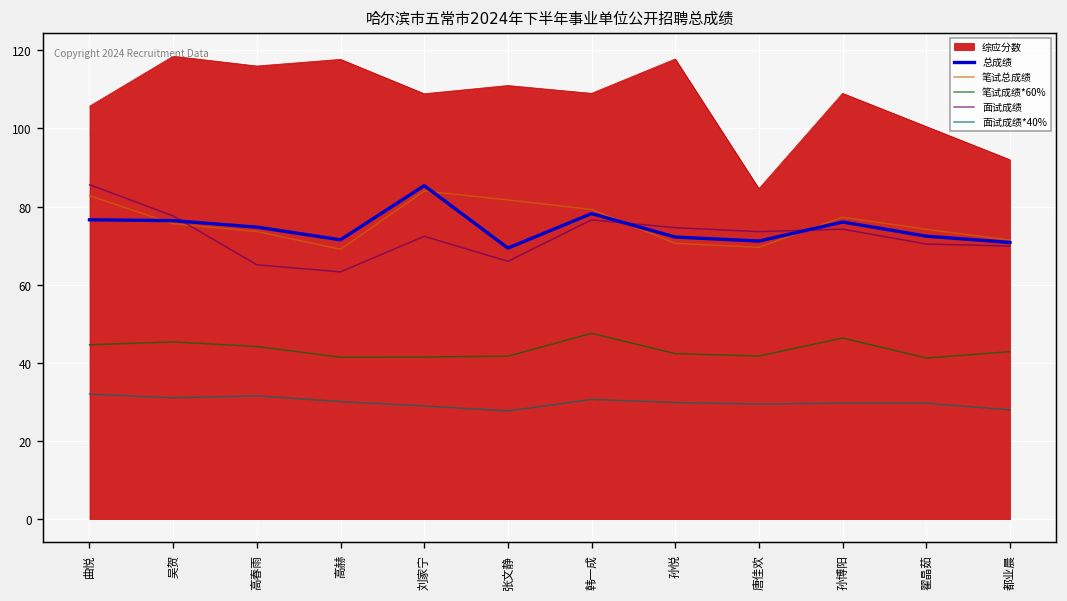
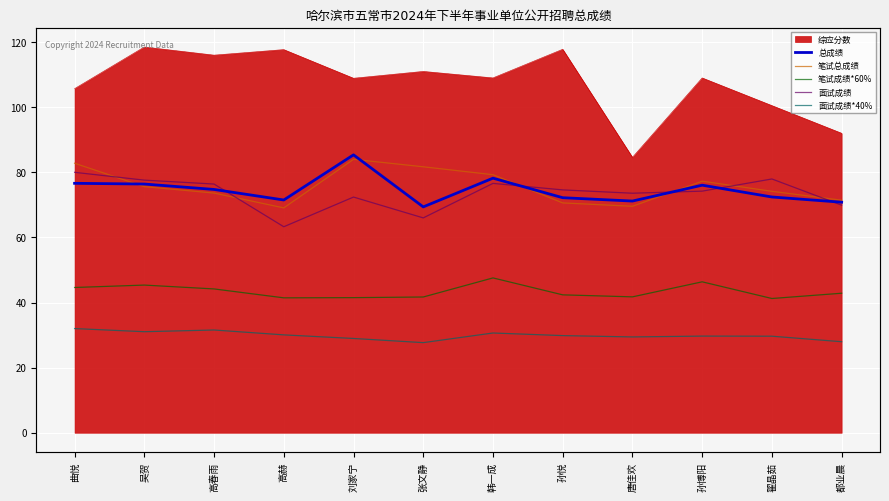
  {
    "综应分数": {
      "曲悦": 106,
      "高春雨": 116,
      "高赫": 118,
      "刘家宁": 109,
      "张文静": 111,
      "韩一成": 109,
      "孙悦": 118,
      "唐佳欢": 85,
      "孙博阳": 109,
      "翟晶茹": 101,
      "都业晨": 92
    },
    "总成绩": {
      "曲悦": 77,
      "吴贺": 76,
      "高春雨": 75,
      "高赫": 72,
      "刘家宁": 85,
      "张文静": 69,
      "韩一成": 78,
      "孙悦": 72,
      "唐佳欢": 71,
      "孙博阳": 76,
      "翟晶茹": 72
    },
    "笔试总成绩": {
      "曲悦": 83,
      "吴贺": 76,
      "高春雨": 74,
      "高赫": 69,
      "刘家宁": 84,
      "张文静": 82,
      "韩一成": 79,
      "孙悦": 71,
      "唐佳欢": 70,
      "孙博阳": 77,
      "翟晶茹": 74
    },
    "笔试成绩*60%": {
      "曲悦": 45,
      "吴贺": 45,
      "高春雨": 44,
      "高赫": 41,
      "刘家宁": 42,
      "张文静": 42,
      "韩一成": 48,
      "孙悦": 42,
      "唐佳欢": 42,
      "孙博阳": 46,
      "翟晶茹": 41,
      "都业晨": 43
    },
    "面试成绩": {
-     "曲悦": 86,
+     "曲悦": 80,
      "吴贺": 78,
-     "高春雨": 65,
+     "高春雨": 76,
      "高赫": 63,
      "刘家宁": 72,
      "张文静": 66,
      "韩一成": 77,
      "孙悦": 75,
      "唐佳欢": 74,
      "孙博阳": 74,
-     "翟晶茹": 70,
+     "翟晶茹": 78,
      "都业晨": 70
    },
    "面试成绩*40%": {
      "曲悦": 32,
      "吴贺": 31,
      "高春雨": 32,
      "高赫": 30,
      "刘家宁": 29,
      "张文静": 28,
      "韩一成": 31,
      "孙悦": 30,
      "唐佳欢": 29,
      "孙博阳": 30,
      "翟晶茹": 30,
      "都业晨": 28
    }
  }
